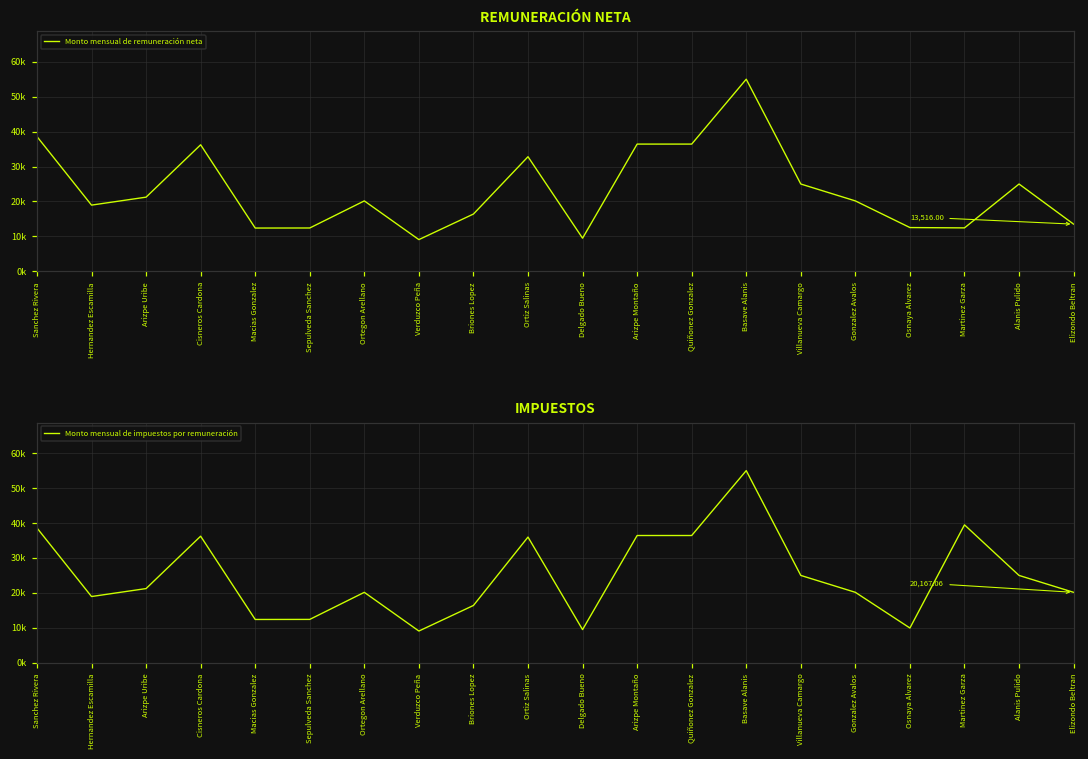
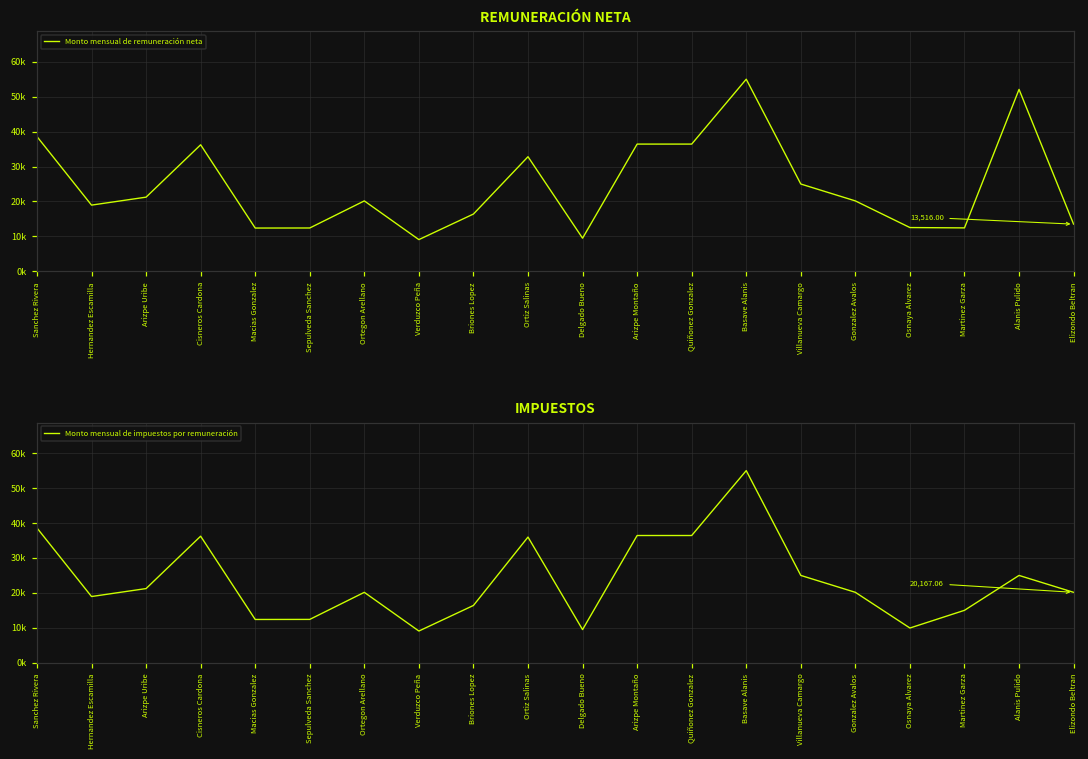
  {
    "REMUNERACIÓN NETA": {
      "Sanchez Rivera": 39000,
      "Hernandez Escamilla": 19000,
      "Arizpe Uribe": 21000,
      "Cisneros Cardona": 36000,
      "Macias Gonzalez": 12000,
      "Sepulveda Sanchez": 12000,
      "Ortegon Arellano": 20000,
      "Verduzco Peña": 9000,
      "Briones Lopez": 16000,
      "Ortiz Salinas": 33000,
      "Delgado Bueno": 9000,
      "Arizpe Montaño": 36000,
      "Quiñonez Gonzalez": 36000,
      "Basave Alanis": 55000,
      "Villanueva Camargo": 25000,
      "Gonzalez Avalos": 20000,
-     "Alanis Pulido": 25000
+     "Alanis Pulido": 52000
    },
    "IMPUESTOS": {
      "Sanchez Rivera": 39000,
      "Hernandez Escamilla": 19000,
      "Arizpe Uribe": 21000,
      "Cisneros Cardona": 36000,
      "Macias Gonzalez": 12000,
      "Sepulveda Sanchez": 12000,
      "Ortegon Arellano": 20000,
      "Verduzco Peña": 9000,
      "Briones Lopez": 16000,
      "Ortiz Salinas": 36000,
      "Delgado Bueno": 9000,
      "Arizpe Montaño": 36000,
      "Quiñonez Gonzalez": 36000,
      "Basave Alanis": 55000,
      "Villanueva Camargo": 25000,
      "Gonzalez Avalos": 20000,
      "Osnaya Alvarez": 10000,
-     "Martinez Garza": 39000
+     "Martinez Garza": 15000
    }
  }
